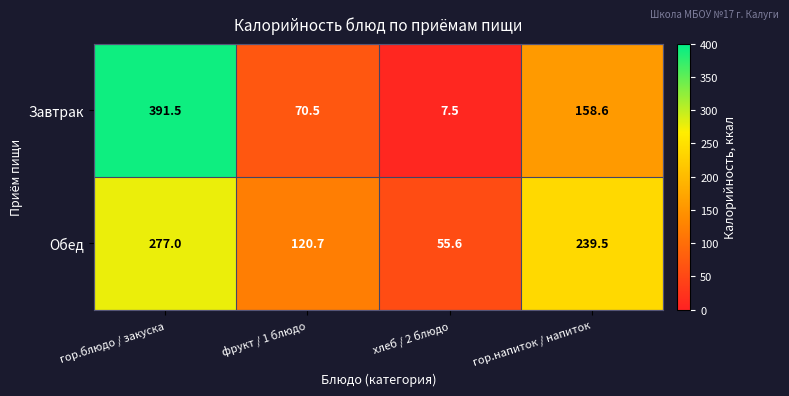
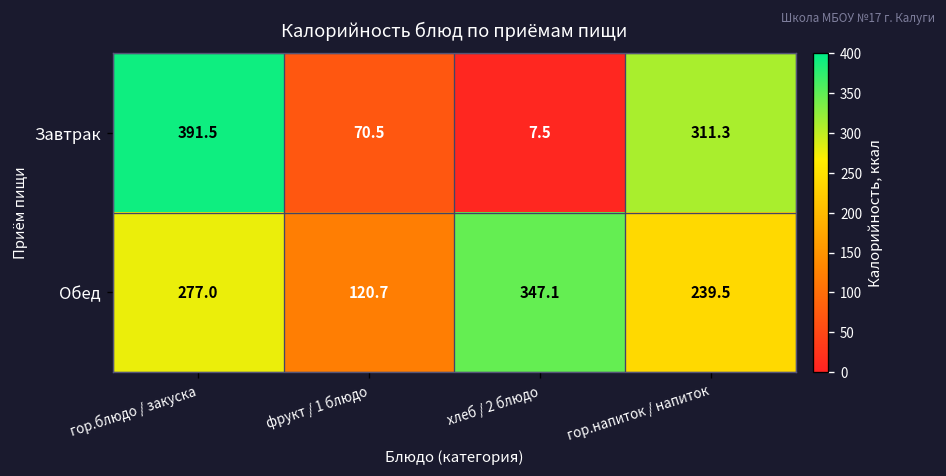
  {
    "Завтрак": {
      "гор.блюдо / закуска": 391.5,
      "фрукт / 1 блюдо": 70.5,
      "хлеб / 2 блюдо": 7.5,
-     "гор.напиток / напиток": 158.6
+     "гор.напиток / напиток": 311.3
    },
    "Обед": {
      "гор.блюдо / закуска": 277.0,
      "фрукт / 1 блюдо": 120.7,
-     "хлеб / 2 блюдо": 55.6,
+     "хлеб / 2 блюдо": 347.1,
      "гор.напиток / напиток": 239.5
    }
  }
